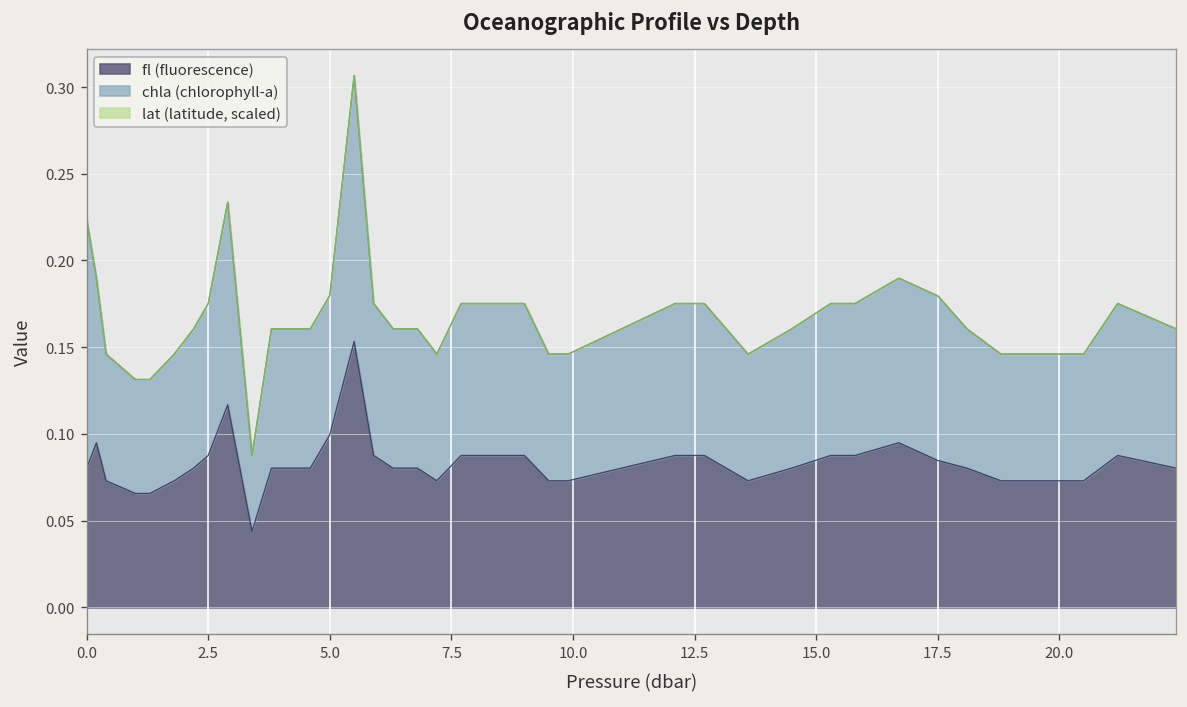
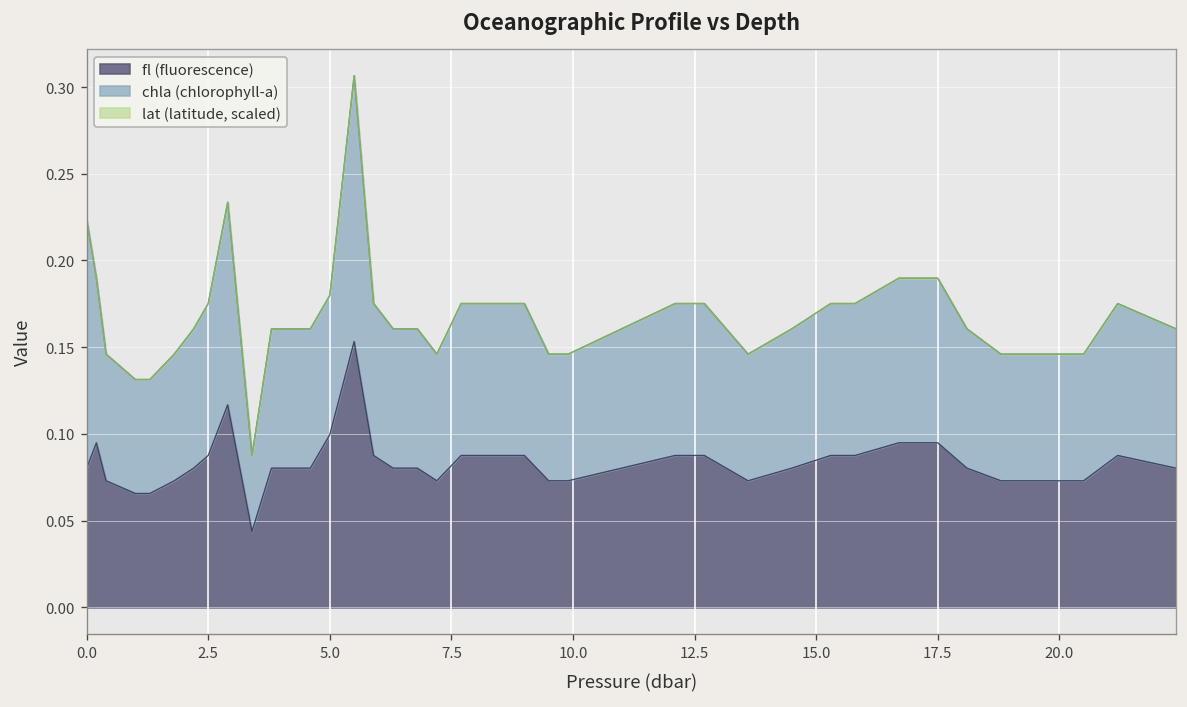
  {
    "fl (fluorescence)": {
      "0.0": 0.080,
      "2.5": 0.088,
      "5.0": 0.100,
-     "17.5": 0.085
+     "17.5": 0.095
    }
  }
